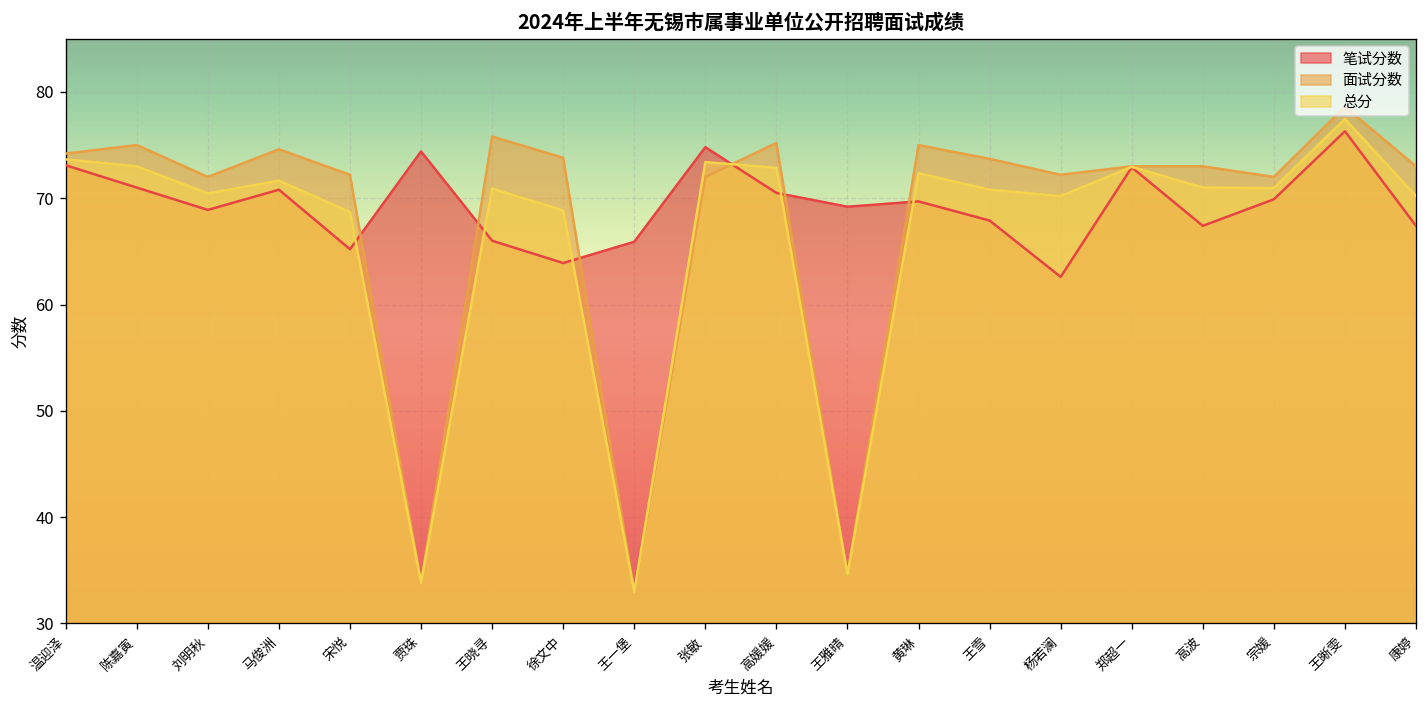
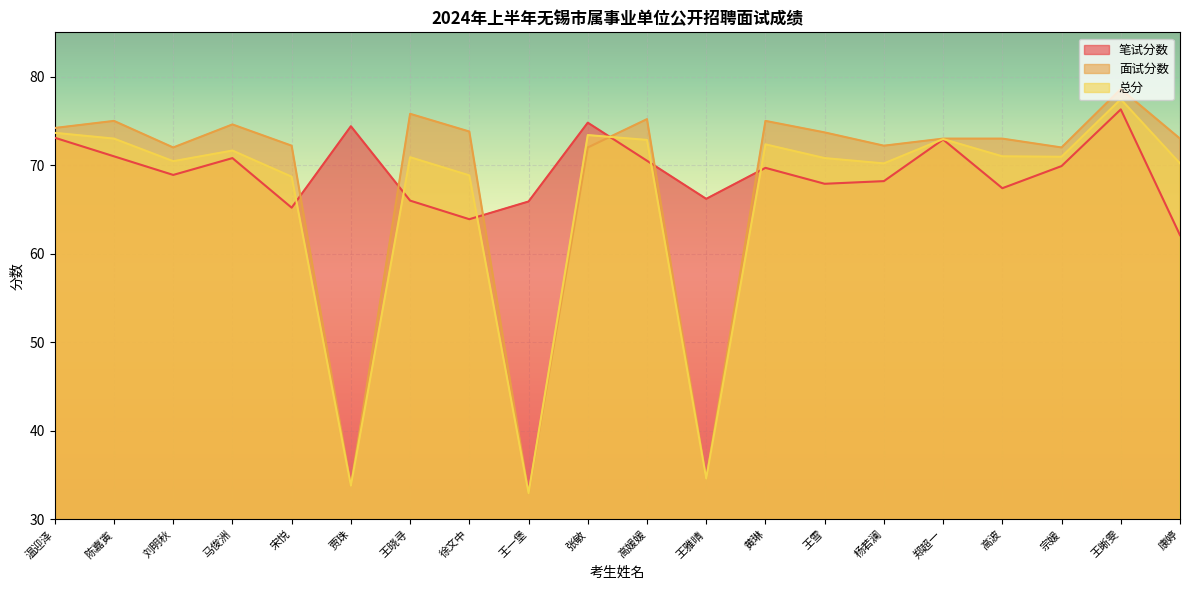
  {
    "笔试分数": {
      "温迎泽": 73,
      "陈嘉寅": 71,
      "刘明秋": 69,
      "马俊洲": 71,
      "宋悦": 65,
      "贾珠": 74,
      "王晓寻": 66,
      "徐文中": 64,
      "王一堡": 66,
      "张敏": 75,
      "高媛媛": 71,
-     "王雅晴": 69,
+     "王雅晴": 66,
      "黄琳": 70,
      "王雪": 68,
-     "杨若澜": 63,
+     "杨若澜": 68,
      "高波": 67,
      "宗媛": 70,
      "王晰雯": 76,
-     "康婷": 67
+     "康婷": 62
    }
  }
